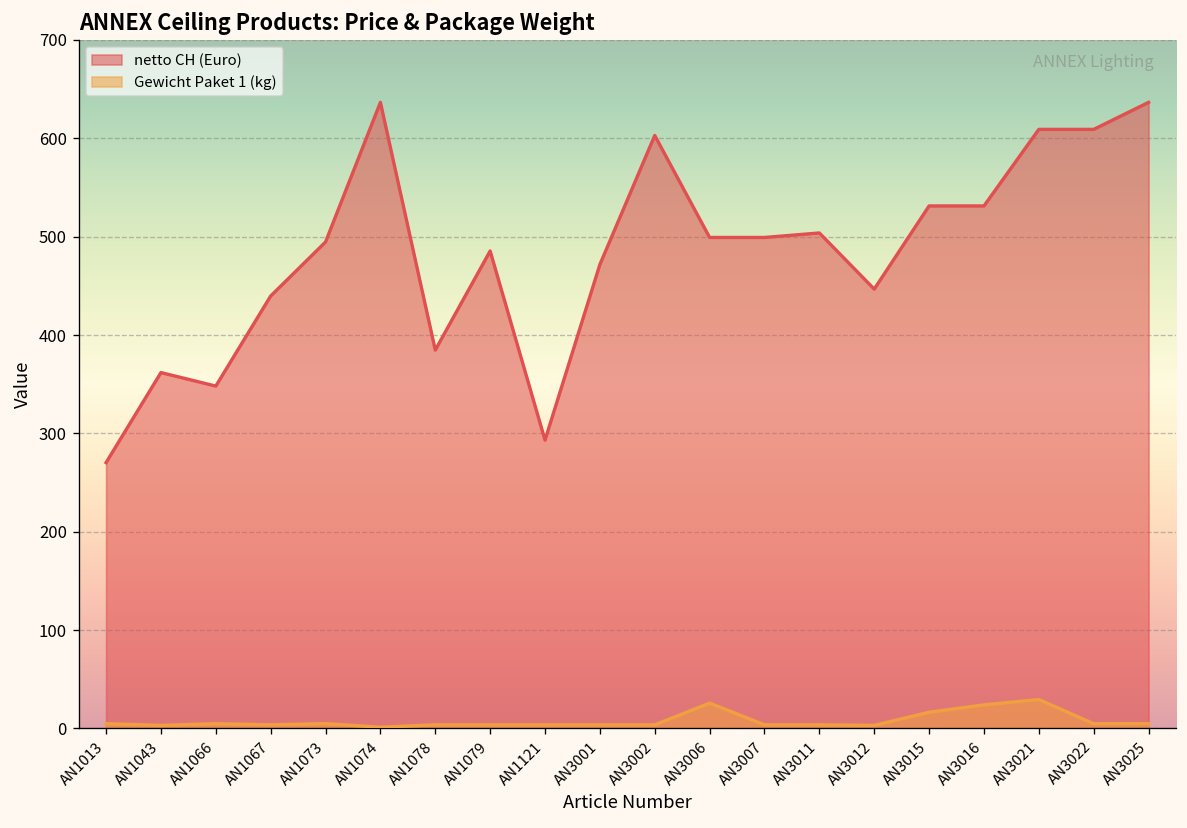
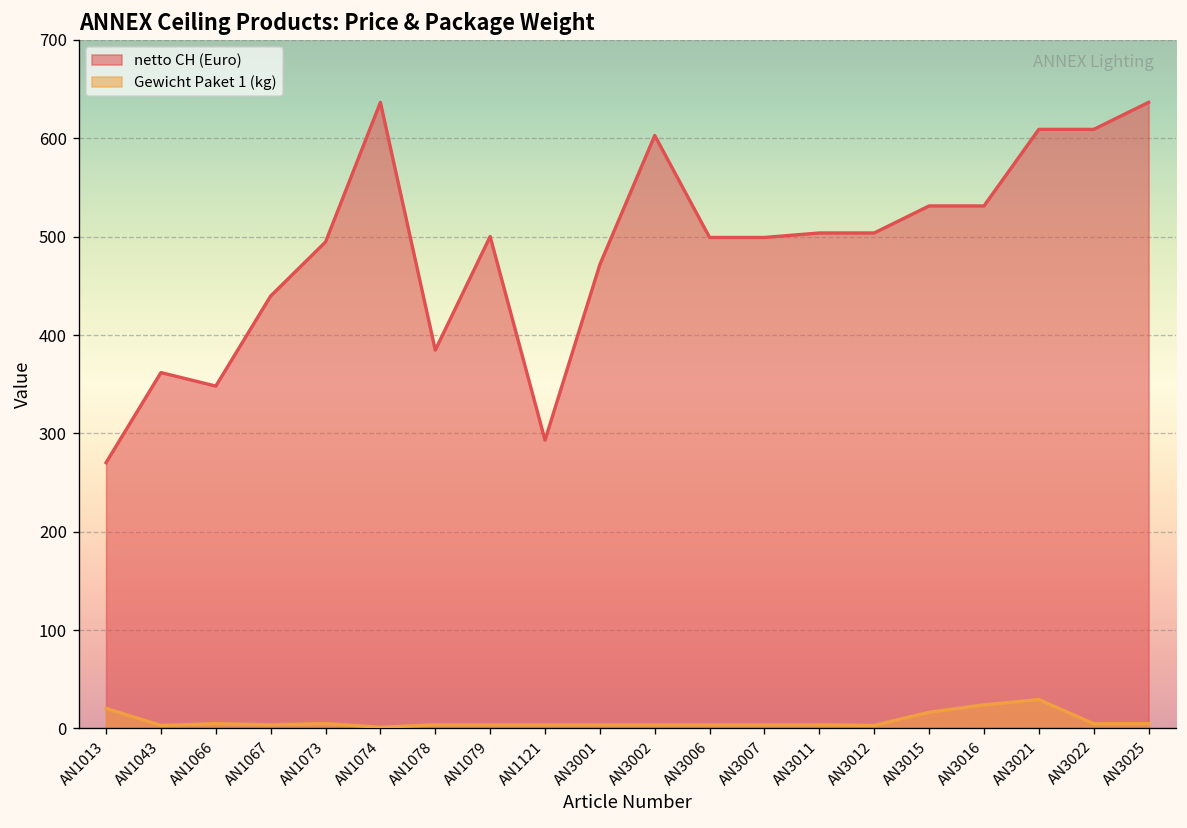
  {
    "netto CH (Euro)": {
      "AN1013": 270,
      "AN1043": 360,
      "AN1066": 350,
      "AN1067": 440,
      "AN1073": 490,
      "AN1074": 640,
      "AN1078": 380,
-     "AN1079": 490,
+     "AN1079": 500,
      "AN1121": 290,
      "AN3001": 470,
      "AN3002": 600,
      "AN3006": 500,
      "AN3007": 500,
      "AN3011": 500,
-     "AN3012": 450,
+     "AN3012": 500,
      "AN3015": 530,
      "AN3016": 530,
      "AN3021": 610,
      "AN3022": 610,
      "AN3025": 640
    },
    "Gewicht Paket 1 (kg)": {
-     "AN1013": 0,
+     "AN1013": 20,
      "AN1043": 0,
      "AN1066": 0,
      "AN1067": 0,
      "AN1073": 0,
      "AN1074": 0,
      "AN1078": 0,
      "AN1079": 0,
      "AN1121": 0,
      "AN3001": 0,
      "AN3002": 0,
-     "AN3006": 30,
+     "AN3006": 0,
      "AN3007": 0,
      "AN3011": 0,
      "AN3012": 0,
      "AN3015": 20,
      "AN3016": 20,
      "AN3021": 30,
      "AN3022": 0,
      "AN3025": 0
    }
  }
